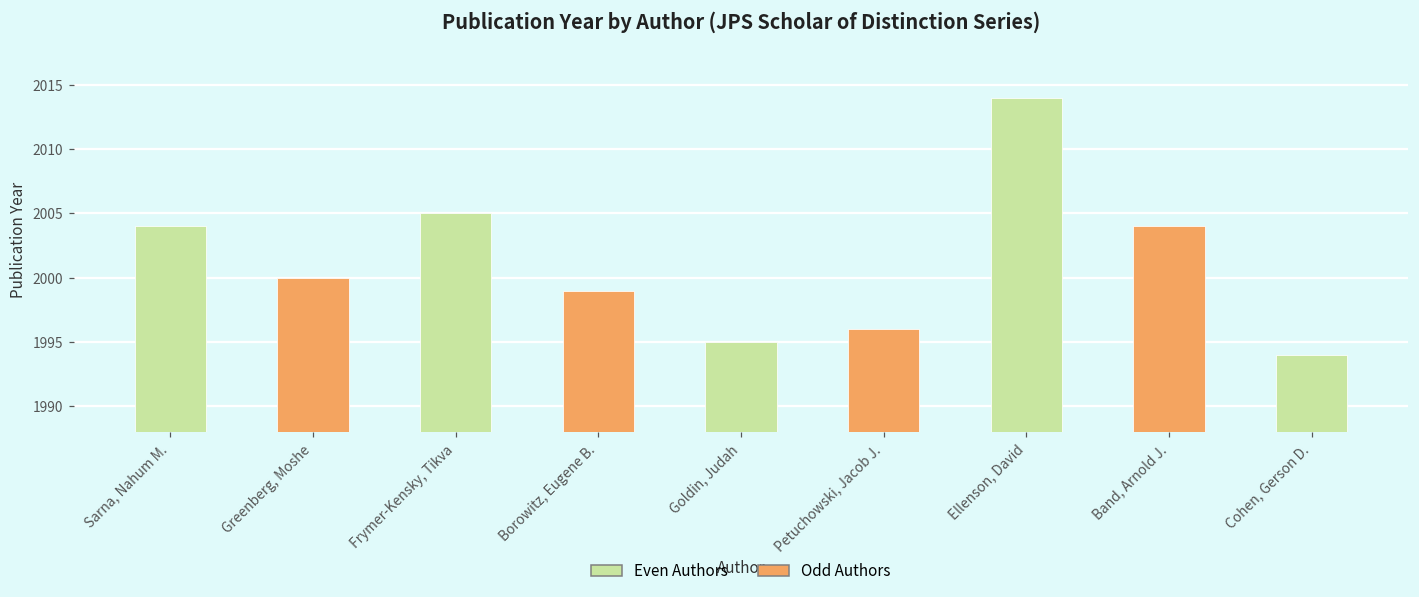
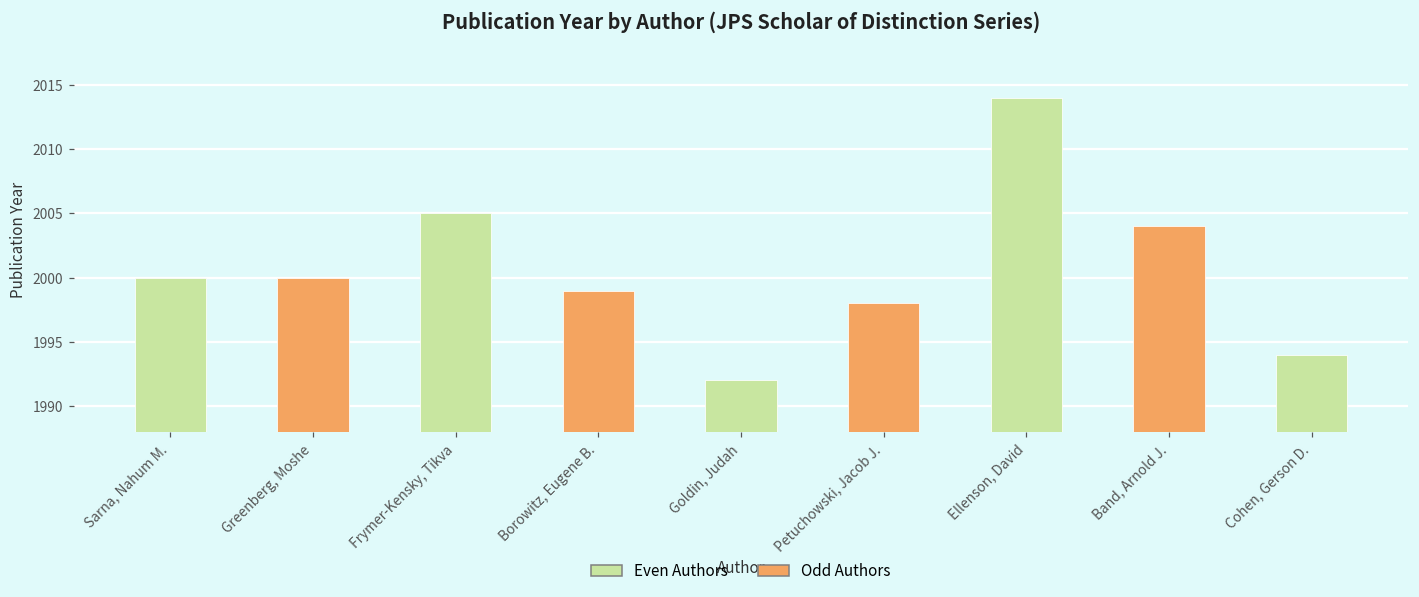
  {
-   "Sarna, Nahum M.": 2004,
+   "Sarna, Nahum M.": 2000,
    "Greenberg, Moshe": 2000,
    "Frymer-Kensky, Tikva": 2005,
    "Borowitz, Eugene B.": 1999,
-   "Goldin, Judah": 1995,
-   "Petuchowski, Jacob J.": 1996,
+   "Goldin, Judah": 1992,
+   "Petuchowski, Jacob J.": 1998,
    "Ellenson, David": 2014,
    "Band, Arnold J.": 2004,
    "Cohen, Gerson D.": 1994
  }
